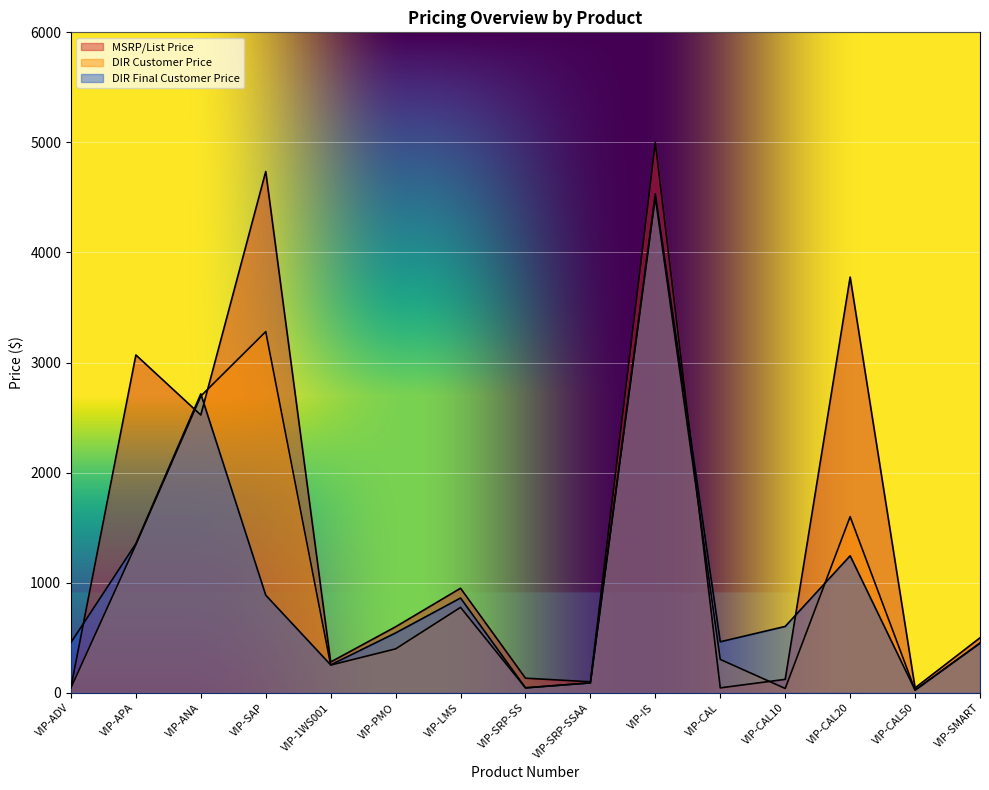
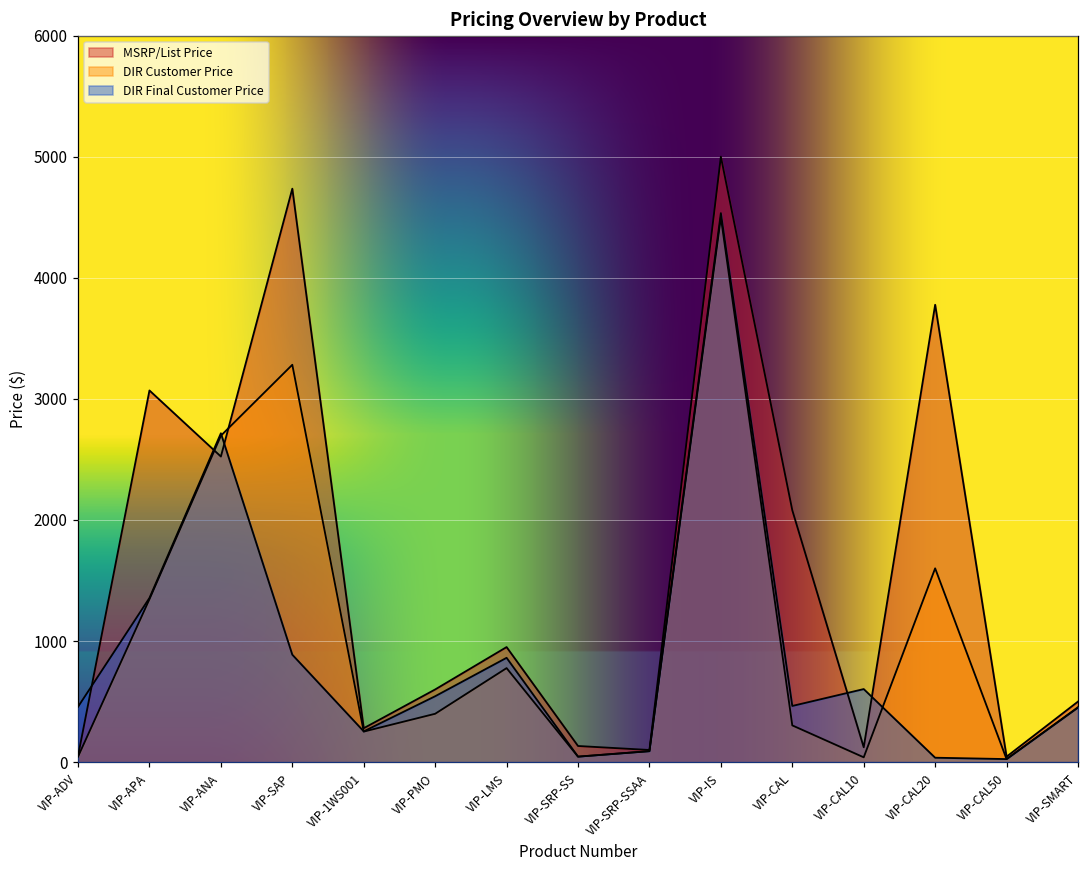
  {
    "MSRP/List Price": {
      "VIP-APA": 3070,
      "VIP-ANA": 2520,
      "VIP-SAP": 4740,
      "VIP-1WS001": 280,
      "VIP-PMO": 600,
      "VIP-LMS": 950,
      "VIP-SRP-SS": 130,
      "VIP-IS": 5000,
-     "VIP-CAL": 50,
+     "VIP-CAL": 2080,
      "VIP-CAL10": 120,
      "VIP-CAL20": 3780,
      "VIP-SMART": 500
    },
    "DIR Customer Price": {
      "VIP-SAP": 3280,
      "VIP-PMO": 400,
      "VIP-LMS": 780,
      "VIP-IS": 4500,
      "VIP-CAL": 300,
      "VIP-CAL10": 40,
      "VIP-CAL20": 1600
    },
    "DIR Final Customer Price": {
      "VIP-ADV": 460,
      "VIP-SAP": 890,
      "VIP-PMO": 540,
      "VIP-LMS": 860,
      "VIP-IS": 4530,
      "VIP-CAL": 460,
      "VIP-CAL10": 600,
-     "VIP-CAL20": 1250
+     "VIP-CAL20": 40
    }
  }
